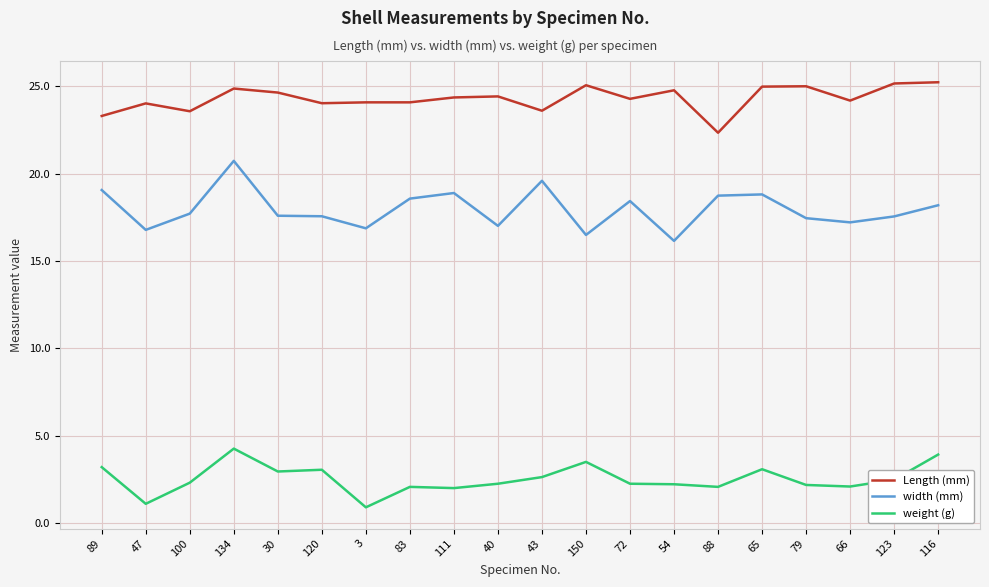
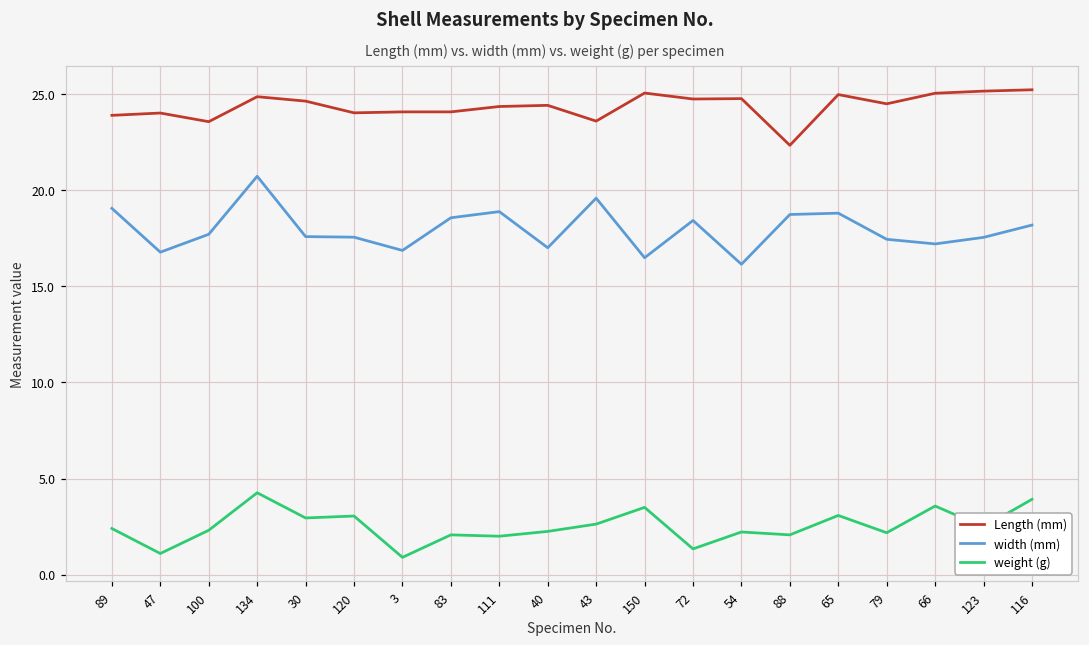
  {
    "Length (mm)": {
-     "89": 23.3,
+     "89": 23.9,
      "47": 24.0,
      "100": 23.6,
      "134": 24.9,
      "30": 24.6,
      "120": 24.0,
      "3": 24.1,
      "83": 24.1,
      "111": 24.4,
      "40": 24.4,
      "43": 23.6,
      "150": 25.1,
-     "72": 24.3,
+     "72": 24.8,
      "54": 24.8,
      "88": 22.3,
      "65": 25.0,
-     "79": 25.0,
-     "66": 24.2,
+     "79": 24.5,
+     "66": 25.1,
      "123": 25.2,
      "116": 25.2
    },
    "width (mm)": {
      "89": 19.1,
      "47": 16.8,
      "100": 17.7,
      "134": 20.7,
      "30": 17.6,
      "120": 17.6,
      "3": 16.9,
      "83": 18.6,
      "111": 18.9,
      "40": 17.0,
      "43": 19.6,
      "150": 16.5,
      "72": 18.4,
      "54": 16.2,
      "88": 18.7,
      "65": 18.8,
      "79": 17.5,
      "66": 17.2,
      "123": 17.6,
      "116": 18.2
    },
    "weight (g)": {
-     "89": 3.2,
+     "89": 2.4,
      "47": 1.1,
      "100": 2.3,
      "134": 4.3,
      "30": 3.0,
      "120": 3.1,
      "3": 0.9,
      "83": 2.1,
      "111": 2.0,
      "40": 2.3,
      "43": 2.6,
      "150": 3.5,
-     "72": 2.3,
+     "72": 1.3,
      "54": 2.2,
      "88": 2.1,
      "65": 3.1,
      "79": 2.2,
-     "66": 2.1,
+     "66": 3.6,
      "116": 3.9
    }
  }
